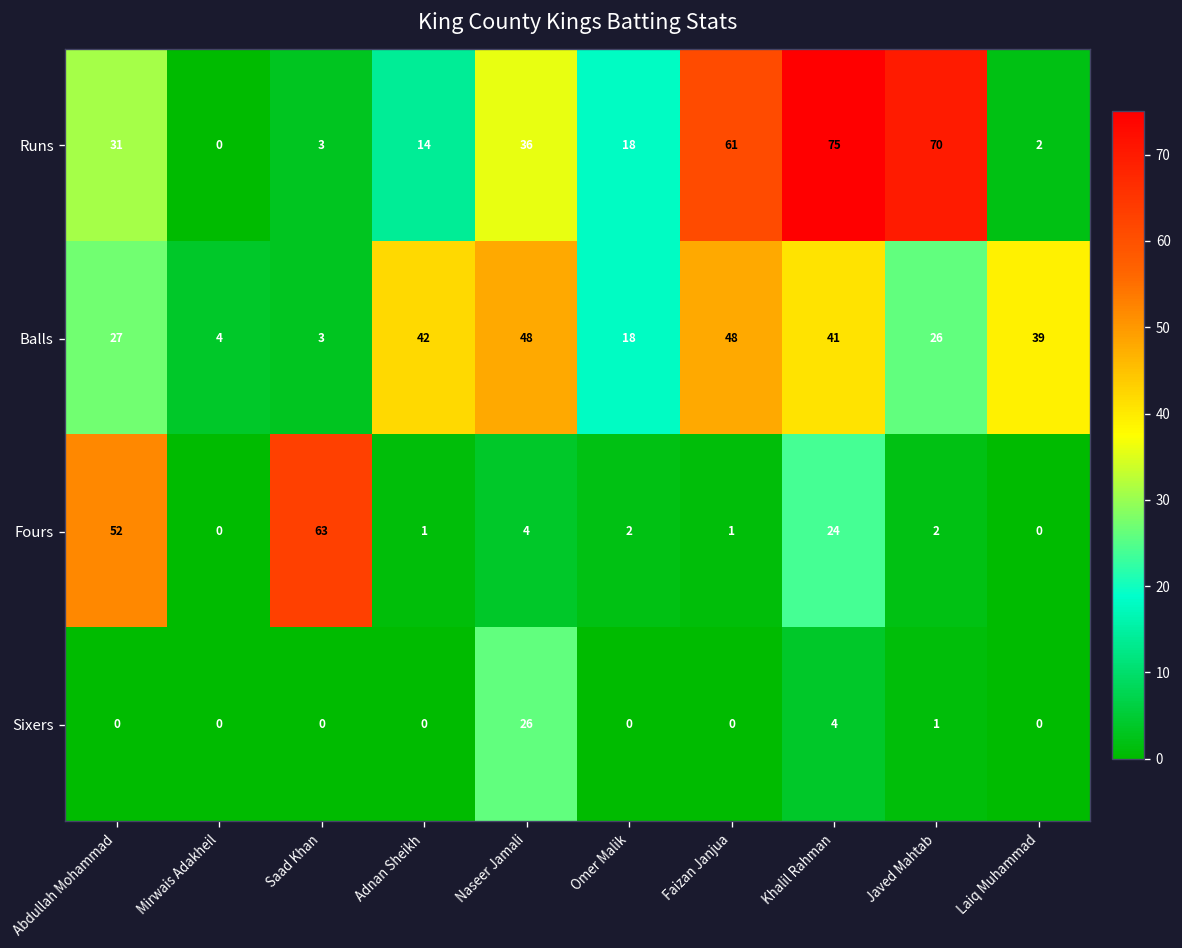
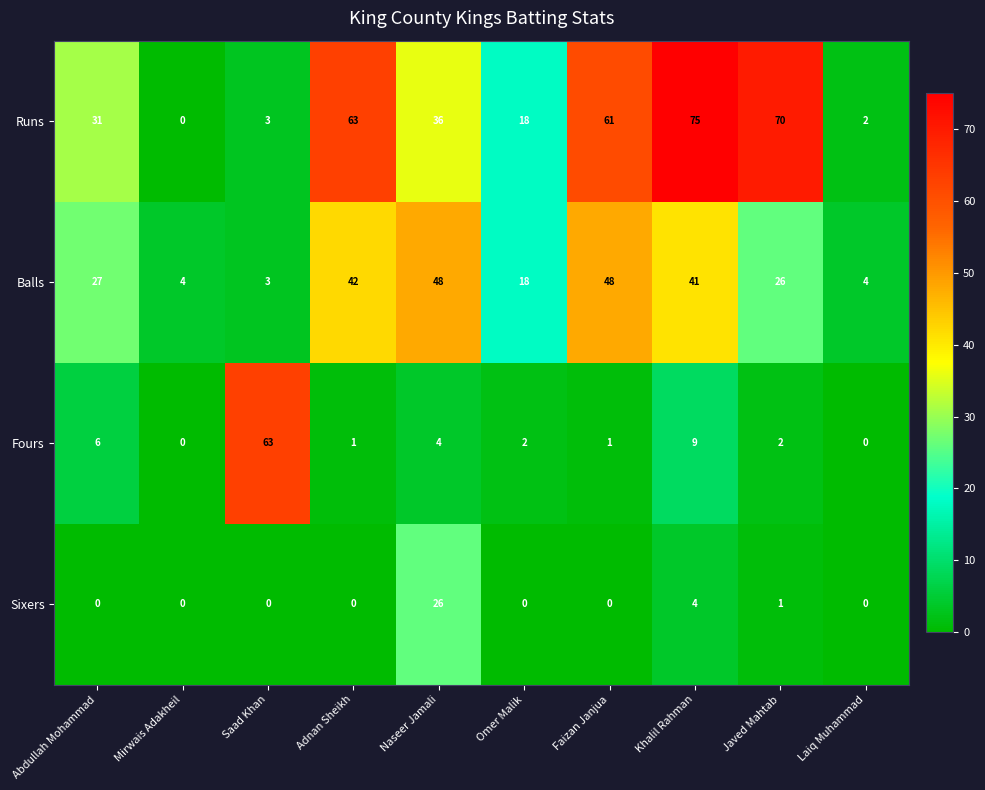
  {
    "Runs": {
      "Abdullah Mohammad": 31,
      "Mirwais Adakheil": 0,
      "Saad Khan": 3,
-     "Adnan Sheikh": 14,
+     "Adnan Sheikh": 63,
      "Naseer Jamali": 36,
      "Omer Malik": 18,
      "Faizan Janjua": 61,
      "Khalil Rahman": 75,
      "Javed Mahtab": 70,
      "Laiq Muhammad": 2
    },
    "Balls": {
      "Abdullah Mohammad": 27,
      "Mirwais Adakheil": 4,
      "Saad Khan": 3,
      "Adnan Sheikh": 42,
      "Naseer Jamali": 48,
      "Omer Malik": 18,
      "Faizan Janjua": 48,
      "Khalil Rahman": 41,
      "Javed Mahtab": 26,
-     "Laiq Muhammad": 39
+     "Laiq Muhammad": 4
    },
    "Fours": {
-     "Abdullah Mohammad": 52,
+     "Abdullah Mohammad": 6,
      "Mirwais Adakheil": 0,
      "Saad Khan": 63,
      "Adnan Sheikh": 1,
      "Naseer Jamali": 4,
      "Omer Malik": 2,
      "Faizan Janjua": 1,
-     "Khalil Rahman": 24,
+     "Khalil Rahman": 9,
      "Javed Mahtab": 2,
      "Laiq Muhammad": 0
    },
    "Sixers": {
      "Abdullah Mohammad": 0,
      "Mirwais Adakheil": 0,
      "Saad Khan": 0,
      "Adnan Sheikh": 0,
      "Naseer Jamali": 26,
      "Omer Malik": 0,
      "Faizan Janjua": 0,
      "Khalil Rahman": 4,
      "Javed Mahtab": 1,
      "Laiq Muhammad": 0
    }
  }
